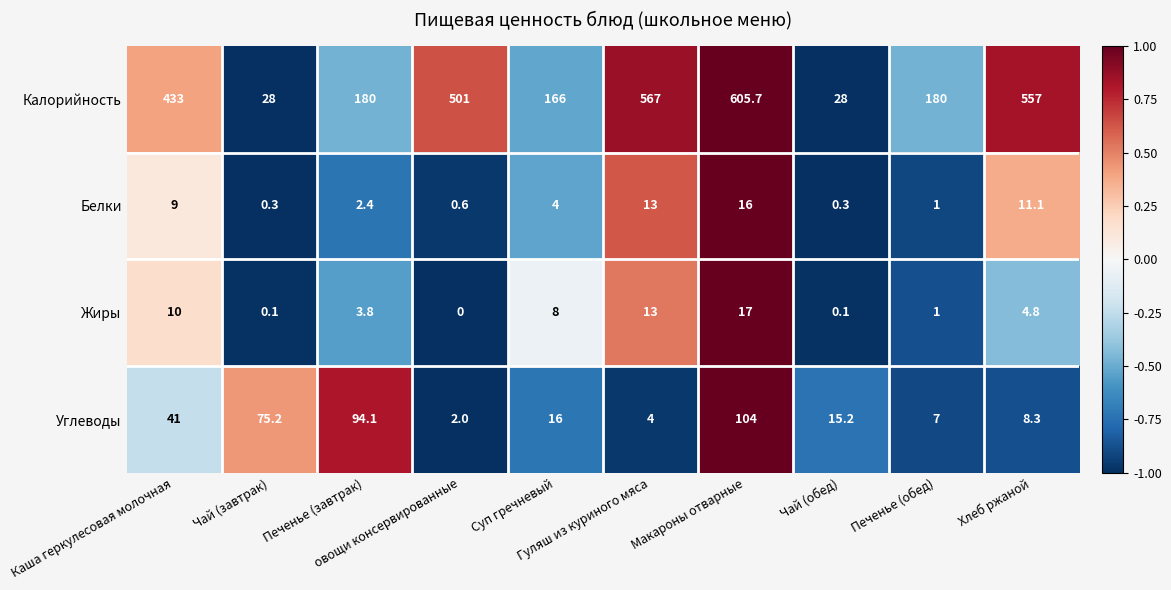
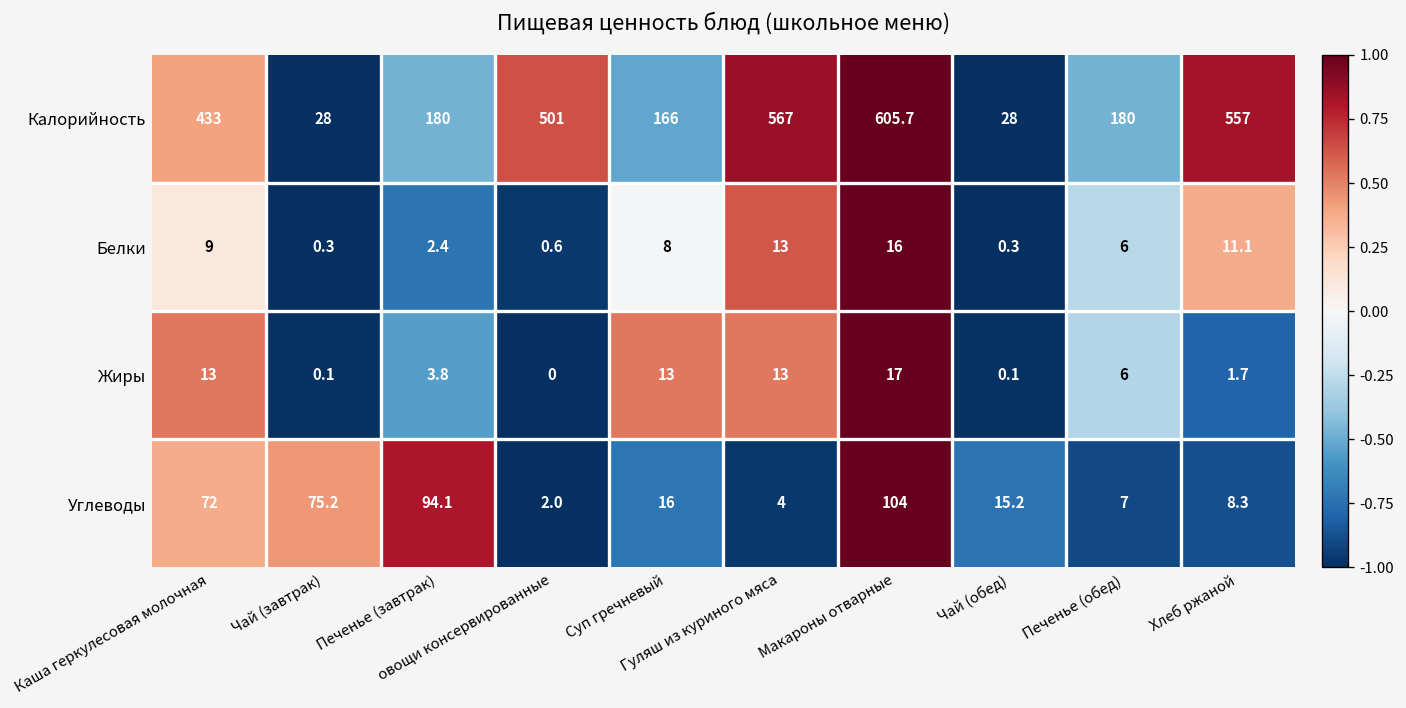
  {
    "Калорийность": {
      "Каша геркулесовая молочная": 433,
      "Чай (завтрак)": 28,
      "Печенье (завтрак)": 180,
      "овощи консервированные": 501,
      "Суп гречневый": 166,
      "Гуляш из куриного мяса": 567,
      "Макароны отварные": 605.7,
      "Чай (обед)": 28,
      "Печенье (обед)": 180,
      "Хлеб ржаной": 557
    },
    "Белки": {
      "Каша геркулесовая молочная": 9,
      "Чай (завтрак)": 0.3,
      "Печенье (завтрак)": 2.4,
      "овощи консервированные": 0.6,
-     "Суп гречневый": 4,
+     "Суп гречневый": 8,
      "Гуляш из куриного мяса": 13,
      "Макароны отварные": 16,
      "Чай (обед)": 0.3,
-     "Печенье (обед)": 1,
+     "Печенье (обед)": 6,
      "Хлеб ржаной": 11.1
    },
    "Жиры": {
-     "Каша геркулесовая молочная": 10,
+     "Каша геркулесовая молочная": 13,
      "Чай (завтрак)": 0.1,
      "Печенье (завтрак)": 3.8,
      "овощи консервированные": 0,
-     "Суп гречневый": 8,
+     "Суп гречневый": 13,
      "Гуляш из куриного мяса": 13,
      "Макароны отварные": 17,
      "Чай (обед)": 0.1,
-     "Печенье (обед)": 1,
-     "Хлеб ржаной": 4.8
+     "Печенье (обед)": 6,
+     "Хлеб ржаной": 1.7
    },
    "Углеводы": {
-     "Каша геркулесовая молочная": 41,
+     "Каша геркулесовая молочная": 72,
      "Чай (завтрак)": 75.2,
      "Печенье (завтрак)": 94.1,
      "овощи консервированные": 2.0,
      "Суп гречневый": 16,
      "Гуляш из куриного мяса": 4,
      "Макароны отварные": 104,
      "Чай (обед)": 15.2,
      "Печенье (обед)": 7,
      "Хлеб ржаной": 8.3
    }
  }
